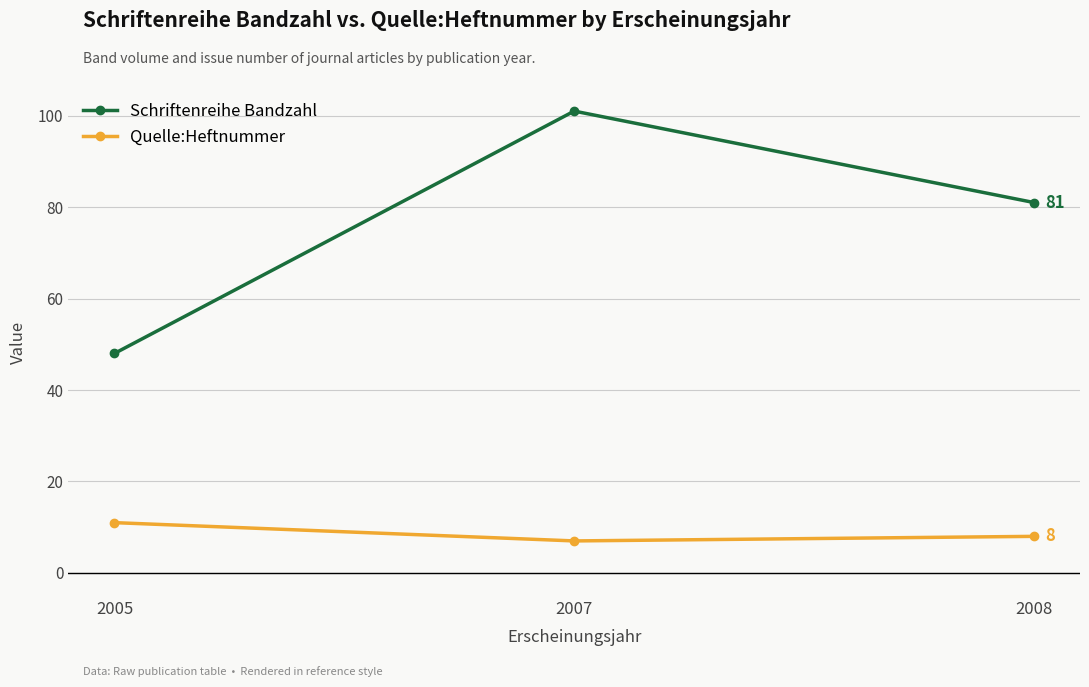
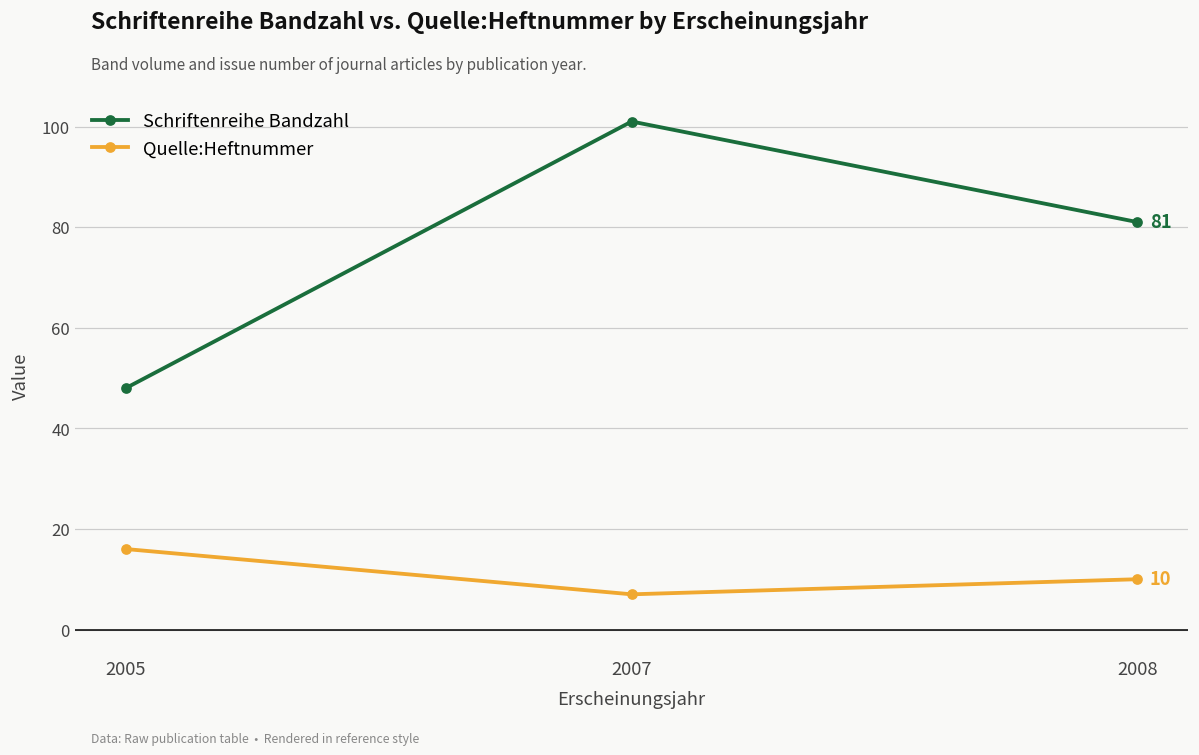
  {
    "Schriftenreihe Bandzahl": {
      "2008": 81
    },
    "Quelle:Heftnummer": {
-     "2005": 11,
-     "2008": 8
+     "2005": 16,
+     "2008": 10
    }
  }
